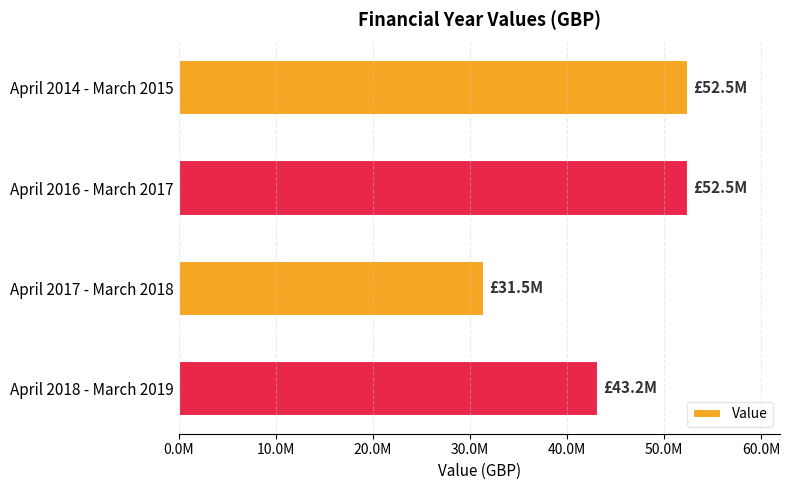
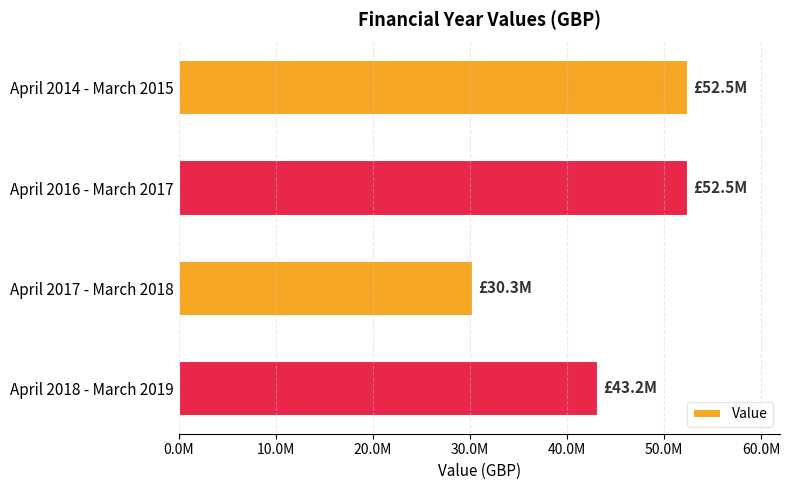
  {
    "April 2014 - March 2015": "£52.5M",
    "April 2016 - March 2017": "£52.5M",
-   "April 2017 - March 2018": "£31.5M",
+   "April 2017 - March 2018": "£30.3M",
    "April 2018 - March 2019": "£43.2M"
  }
